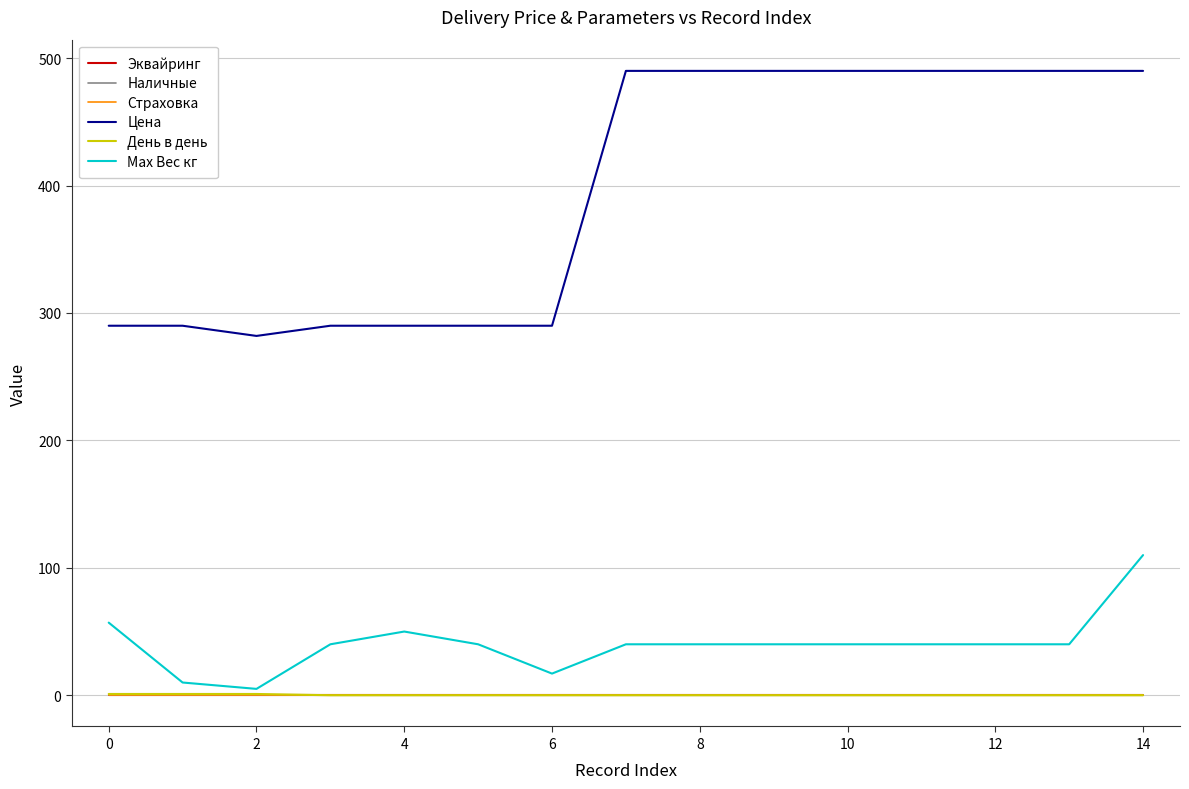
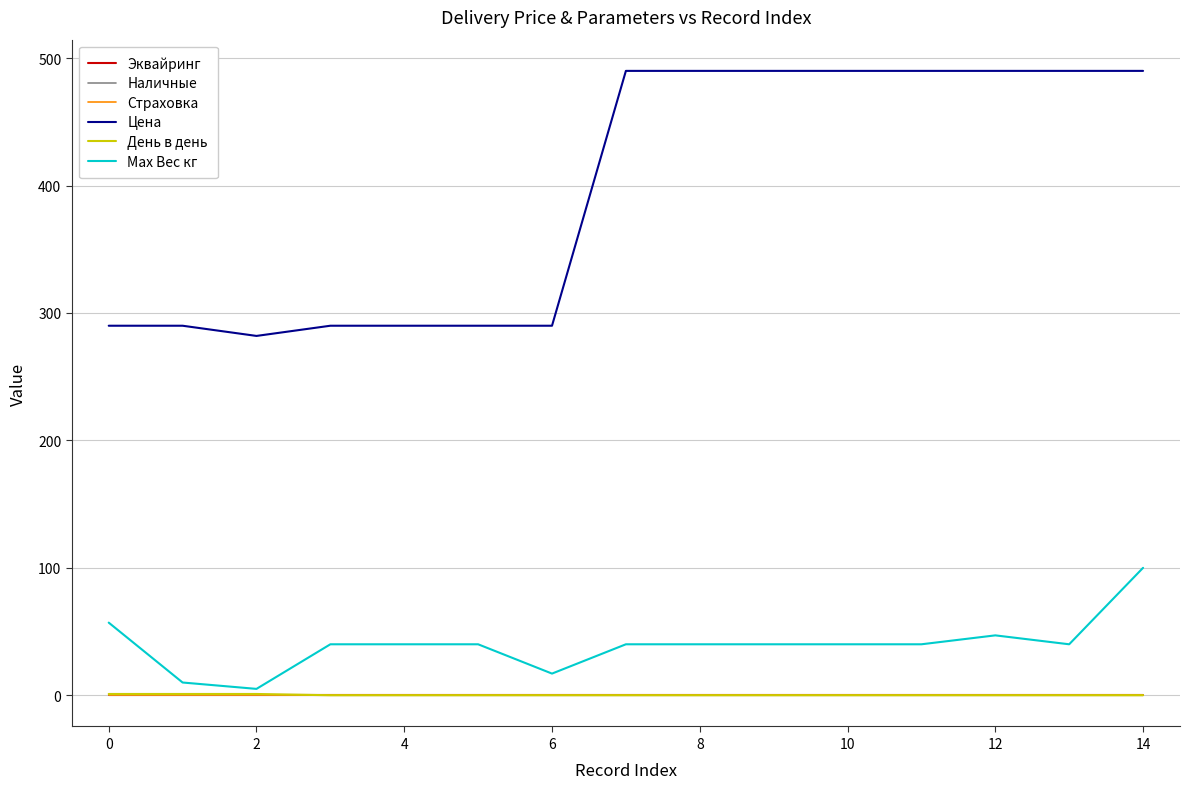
  {
    "Цена": {
      "0": 290,
      "2": 282,
      "4": 290,
      "6": 290,
      "8": 490,
      "10": 490,
      "12": 490,
      "14": 490
    },
    "Max Вес кг": {
      "0": 57,
      "2": 5,
-     "4": 50,
+     "4": 40,
      "6": 17,
      "8": 40,
      "10": 40,
-     "12": 40,
-     "14": 110
+     "12": 47,
+     "14": 100
    }
  }
